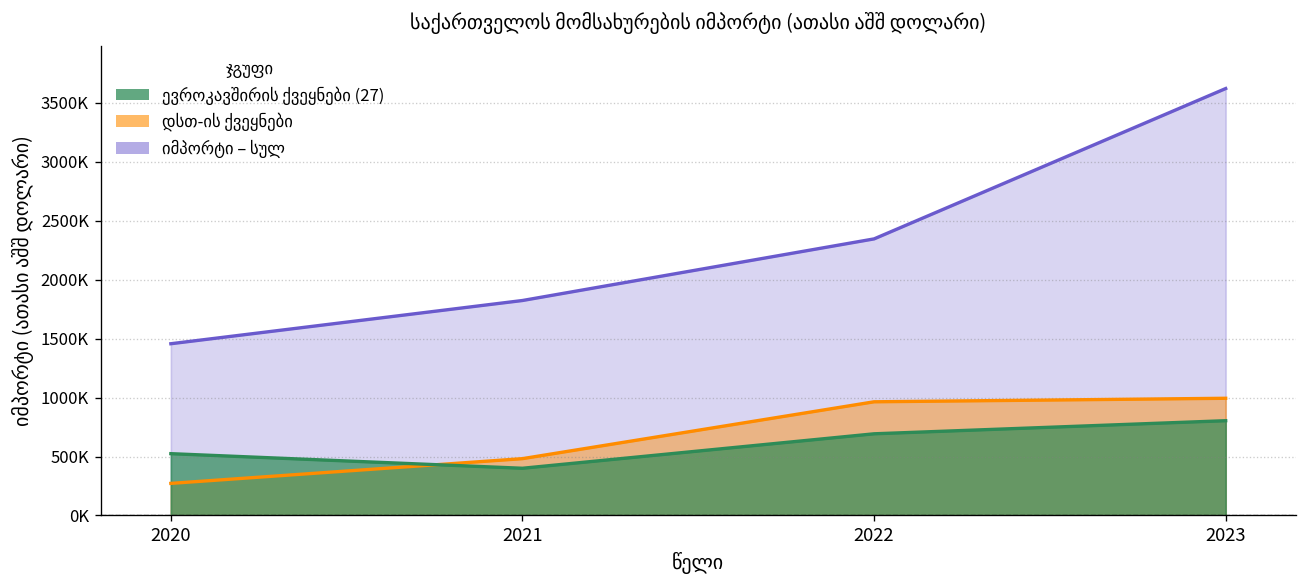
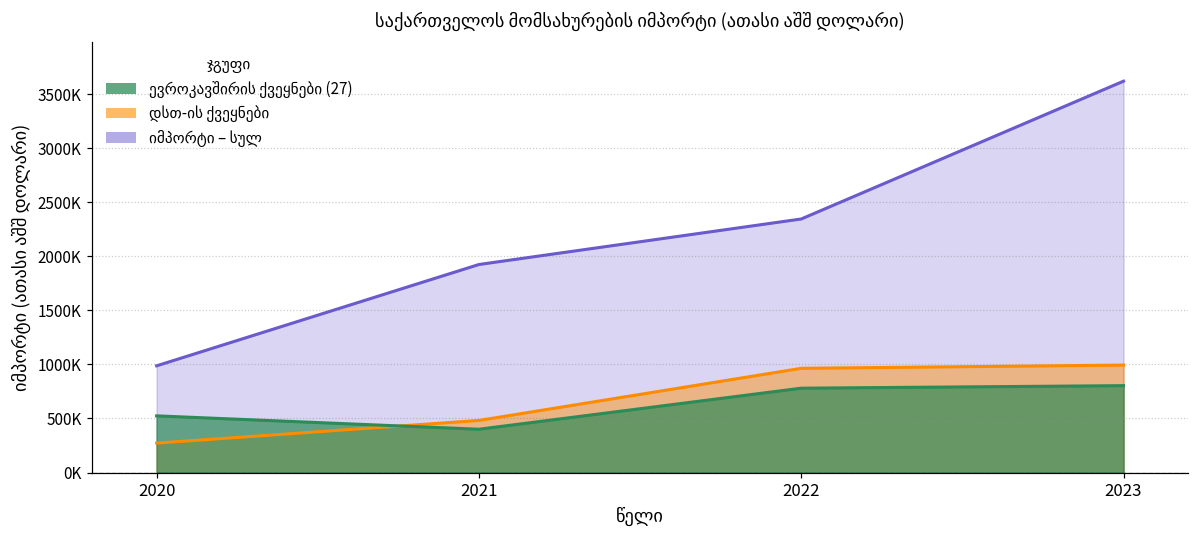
  {
    "იმპორტი – სულ": {
-     "2020": 1500000,
-     "2021": 1800000,
+     "2020": 1000000,
+     "2021": 1900000,
      "2022": 2300000,
      "2023": 3600000
    },
    "დსთ-ის ქვეყნები": {
      "2020": 300000,
      "2021": 500000,
      "2022": 1000000,
      "2023": 1000000
    },
    "ევროკავშირის ქვეყნები (27)": {
      "2020": 500000,
      "2021": 400000,
-     "2022": 700000,
+     "2022": 800000,
      "2023": 800000
    }
  }
